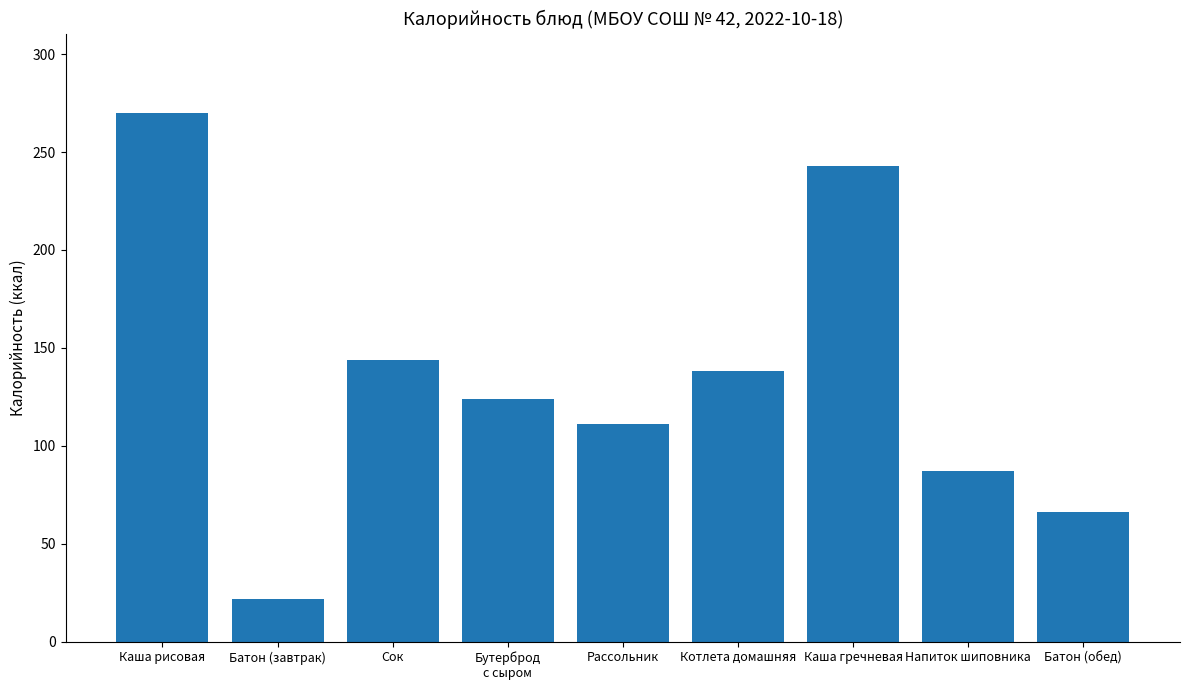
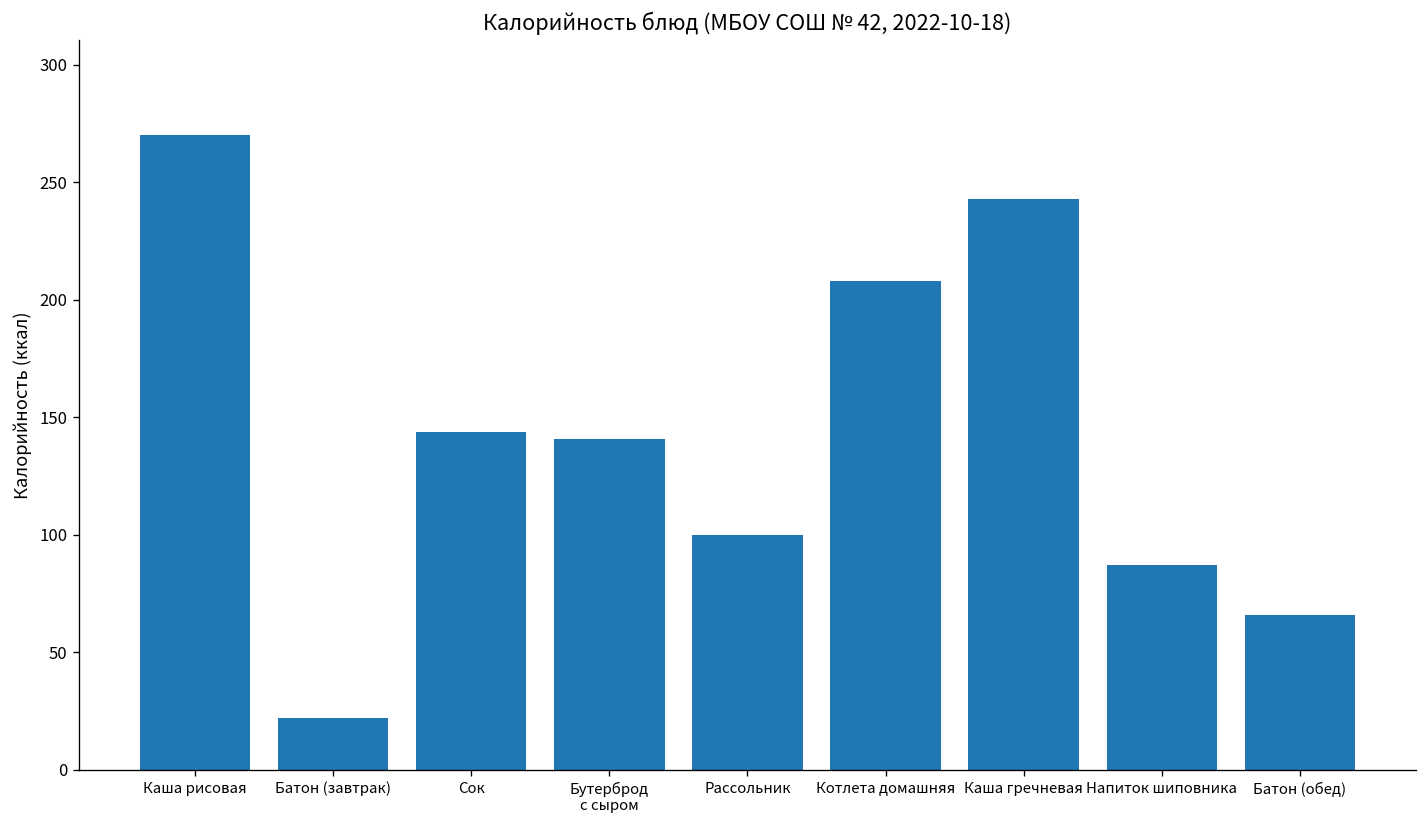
  {
    "Каша рисовая": 270,
    "Батон (завтрак)": 22,
    "Сок": 144,
-   "Бутерброд с сыром": 124,
-   "Рассольник": 111,
-   "Котлета домашняя": 138,
+   "Бутерброд с сыром": 141,
+   "Рассольник": 100,
+   "Котлета домашняя": 208,
    "Каша гречневая": 243,
    "Напиток шиповника": 87,
    "Батон (обед)": 66
  }
